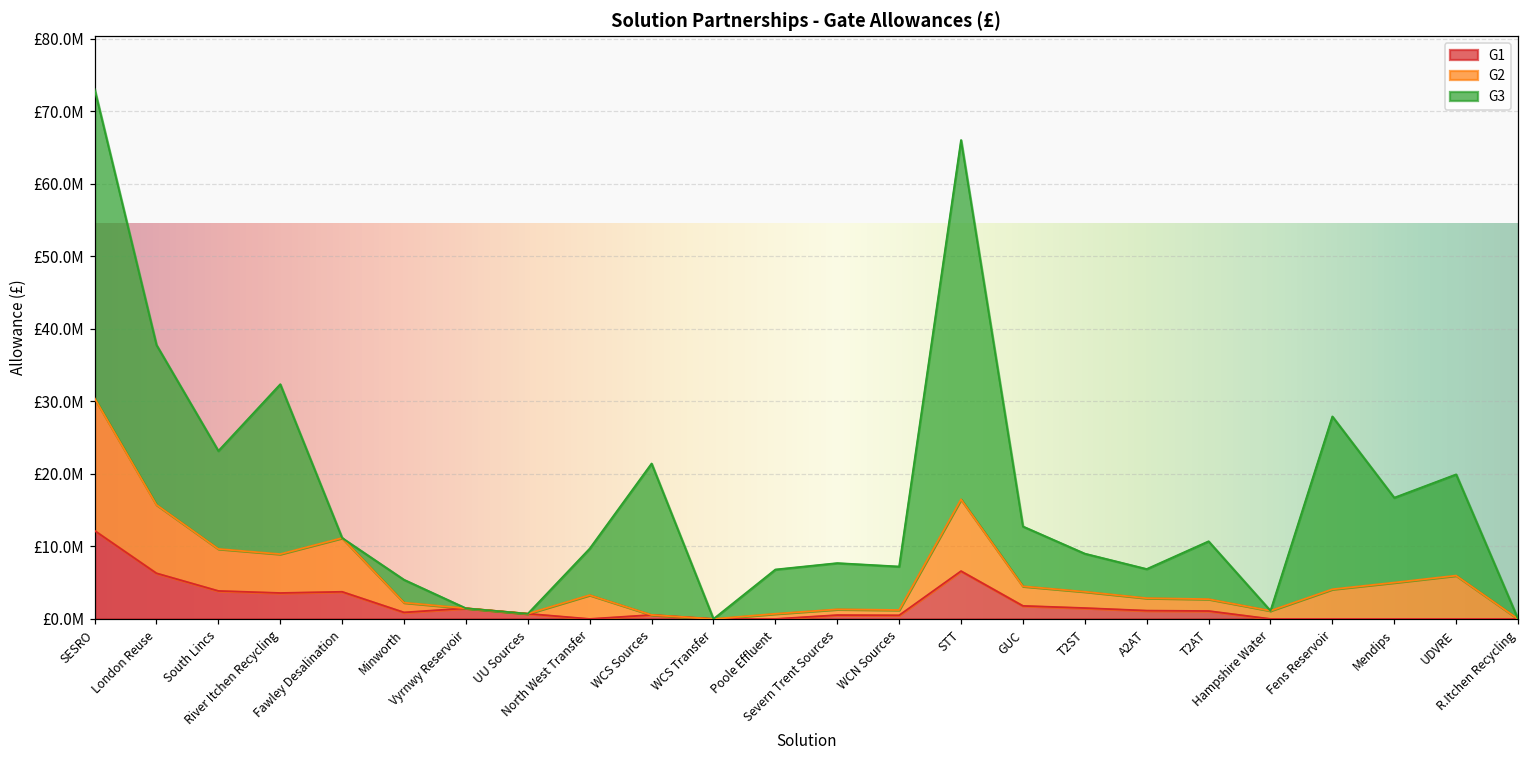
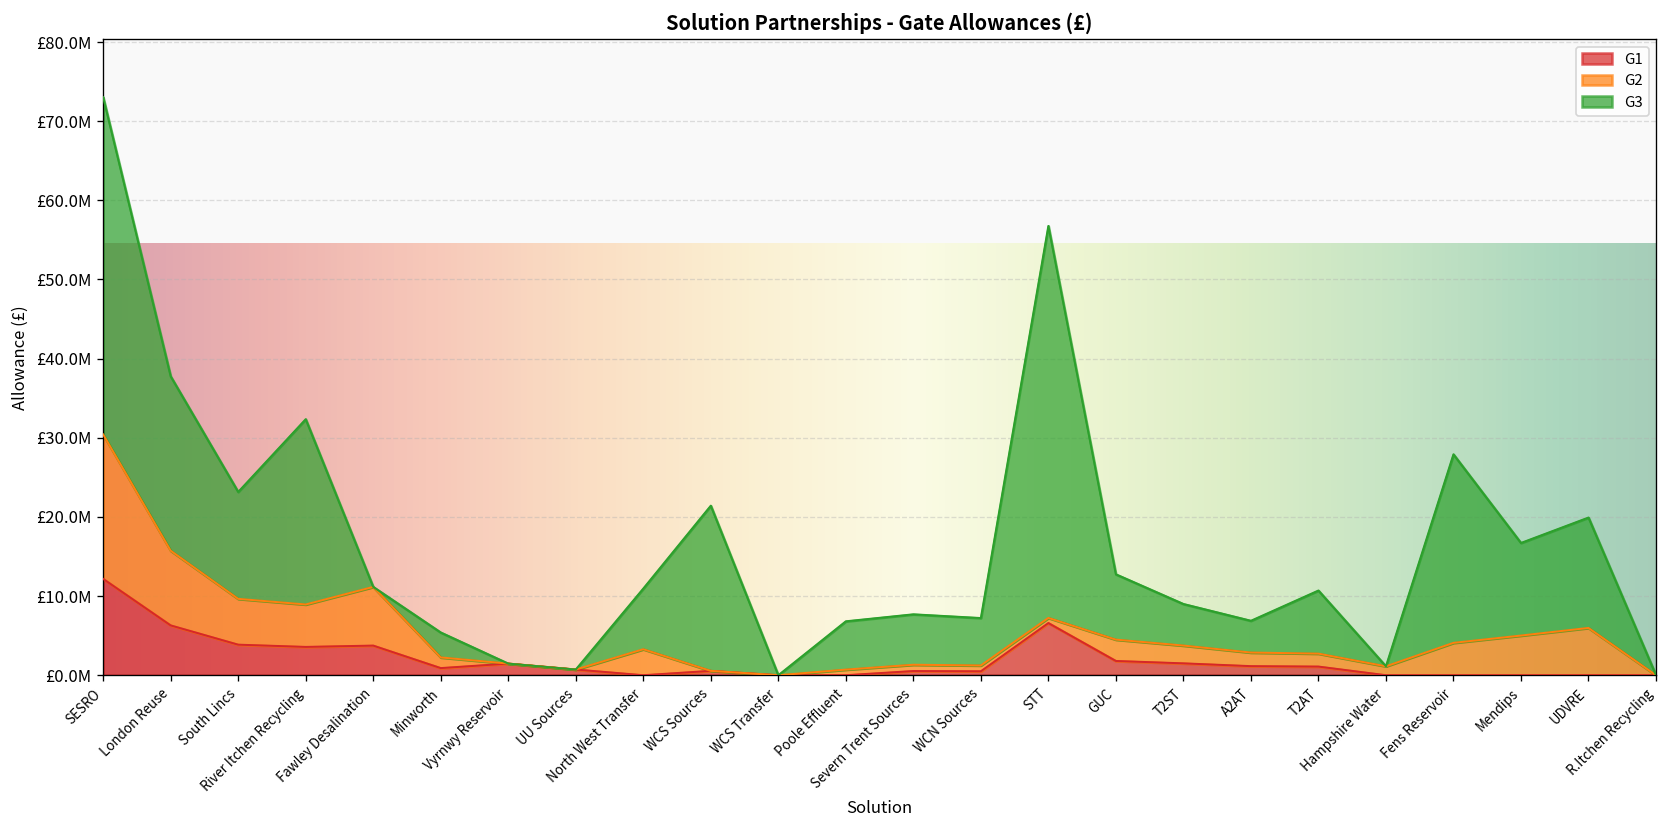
  {
    "G1": {
      "SESRO": "£12000000",
      "London Reuse": "£6000000",
      "South Lincs": "£4000000",
      "River Itchen Recycling": "£4000000",
      "Fawley Desalination": "£4000000",
      "Minworth": "£1000000",
      "North West Transfer": "£0",
      "Poole Effluent": "£0",
      "Severn Trent Sources": "£1000000",
      "WCN Sources": "£0",
      "STT": "£7000000",
      "GUC": "£2000000",
      "T2ST": "£2000000",
      "A2AT": "£1000000",
      "T2AT": "£1000000",
      "Hampshire Water": "£0",
      "Fens Reservoir": "£0",
      "Mendips": "£0",
      "UDVRE": "£0"
    },
    "G2": {
      "SESRO": "£18000000",
      "London Reuse": "£9000000",
      "South Lincs": "£6000000",
      "River Itchen Recycling": "£5000000",
      "Minworth": "£1000000",
      "North West Transfer": "£3000000",
      "Poole Effluent": "£1000000",
      "Severn Trent Sources": "£1000000",
      "WCN Sources": "£1000000",
-     "STT": "£10000000",
+     "STT": "£1000000",
      "GUC": "£3000000",
      "T2ST": "£2000000",
      "A2AT": "£2000000",
      "T2AT": "£2000000",
      "Fens Reservoir": "£4000000",
      "Mendips": "£5000000",
      "UDVRE": "£6000000"
    },
    "G3": {
      "SESRO": "£43000000",
      "London Reuse": "£22000000",
      "South Lincs": "£14000000",
      "River Itchen Recycling": "£23000000",
      "Minworth": "£3000000",
-     "North West Transfer": "£6000000",
+     "North West Transfer": "£8000000",
      "WCS Sources": "£21000000",
      "Poole Effluent": "£6000000",
      "Severn Trent Sources": "£6000000",
      "WCN Sources": "£6000000",
      "STT": "£50000000",
      "GUC": "£8000000",
      "T2ST": "£5000000",
      "A2AT": "£4000000",
      "T2AT": "£8000000",
      "Fens Reservoir": "£24000000",
      "Mendips": "£12000000",
      "UDVRE": "£14000000"
    }
  }
